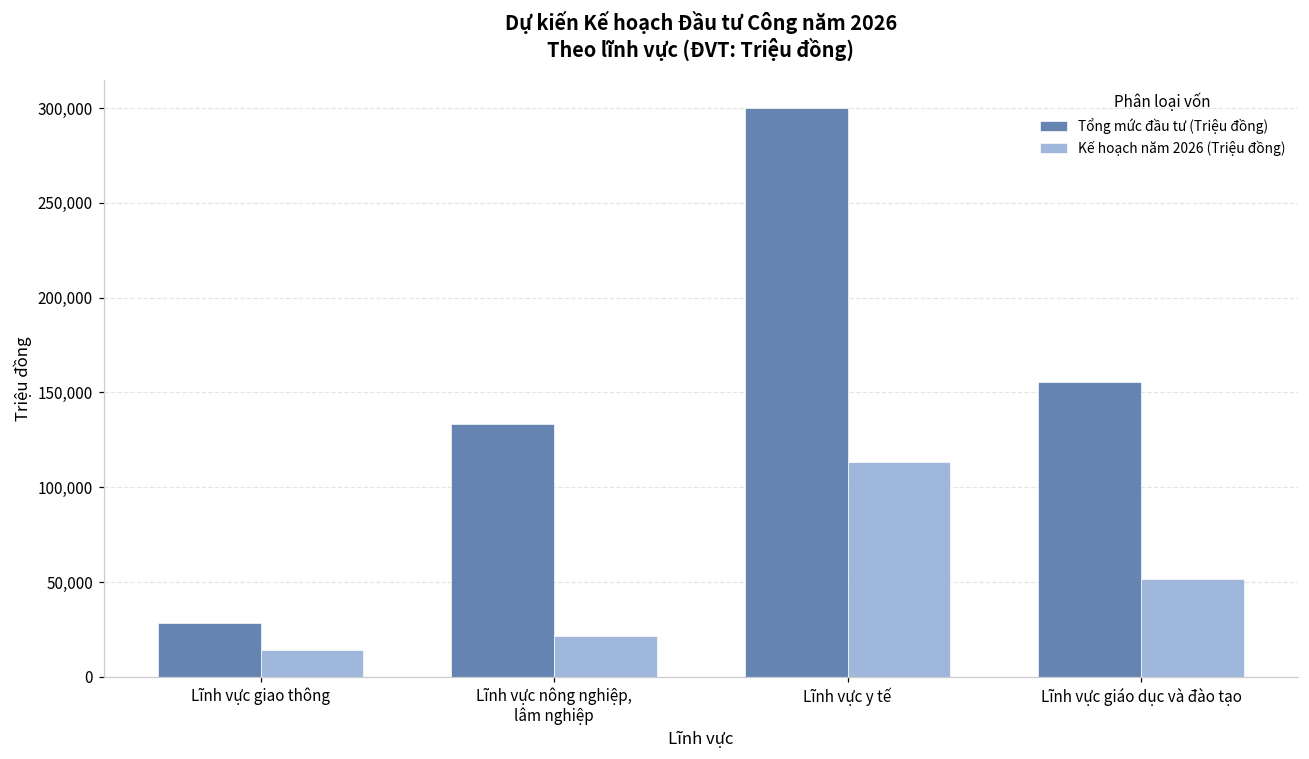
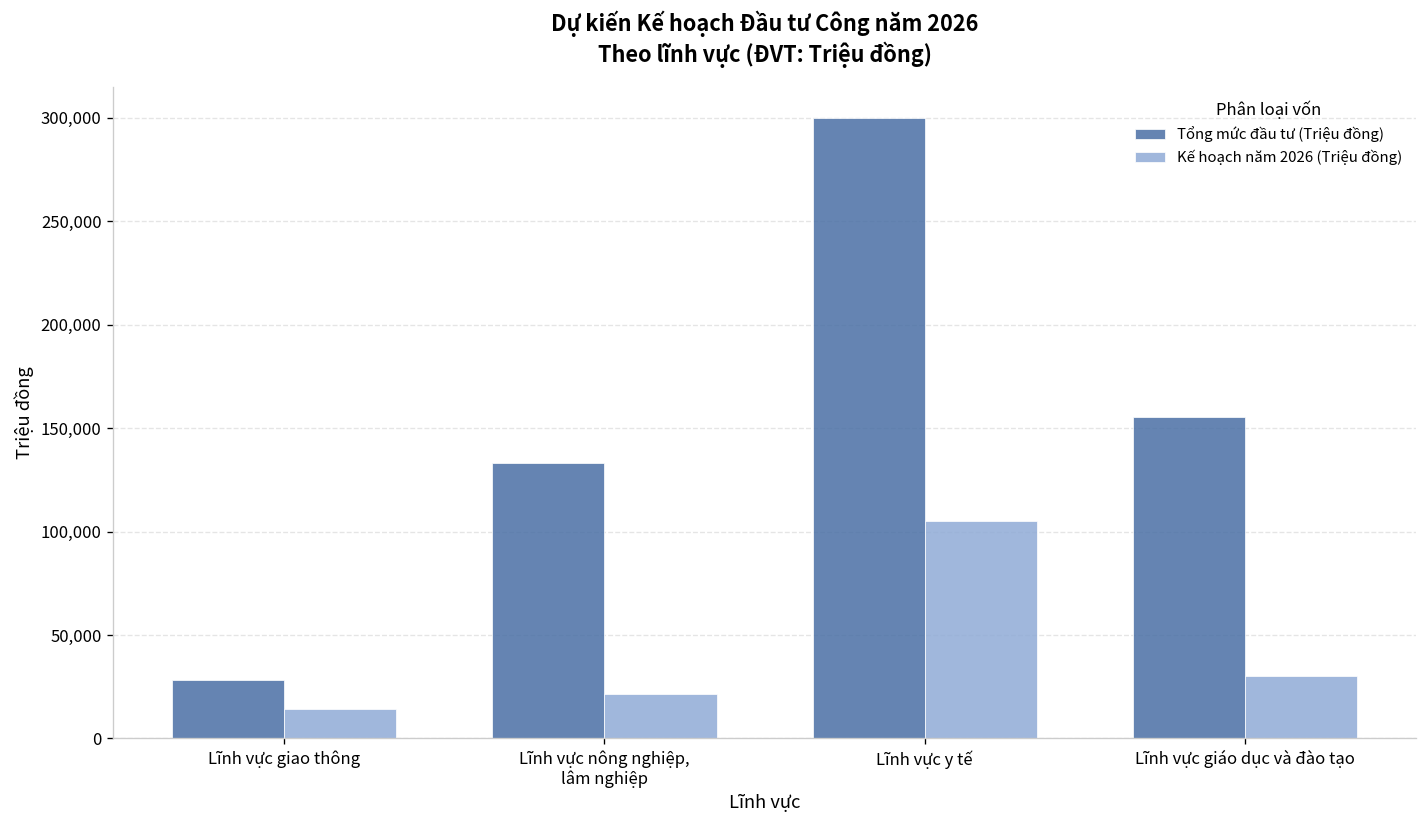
  {
    "Tổng mức đầu tư (Triệu đồng)": {
      "Lĩnh vực giao thông": "28,000",
      "Lĩnh vực nông nghiệp, lâm nghiệp": "133,000",
      "Lĩnh vực y tế": "300,000",
      "Lĩnh vực giáo dục và đào tạo": "156,000"
    },
    "Kế hoạch năm 2026 (Triệu đồng)": {
      "Lĩnh vực giao thông": "14,000",
      "Lĩnh vực nông nghiệp, lâm nghiệp": "21,000",
-     "Lĩnh vực y tế": "113,000",
-     "Lĩnh vực giáo dục và đào tạo": "52,000"
+     "Lĩnh vực y tế": "105,000",
+     "Lĩnh vực giáo dục và đào tạo": "30,000"
    }
  }
